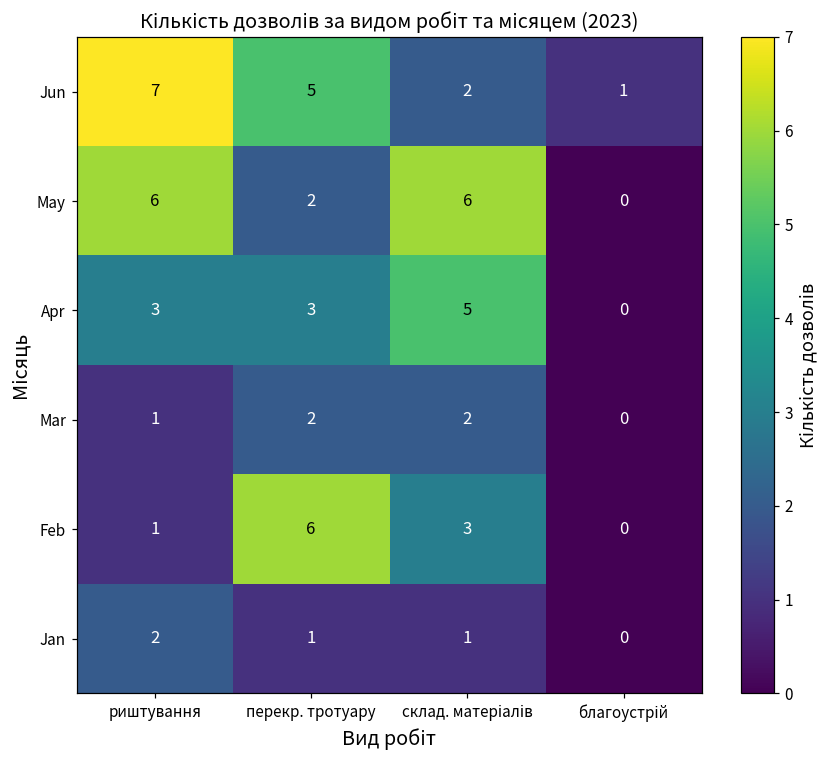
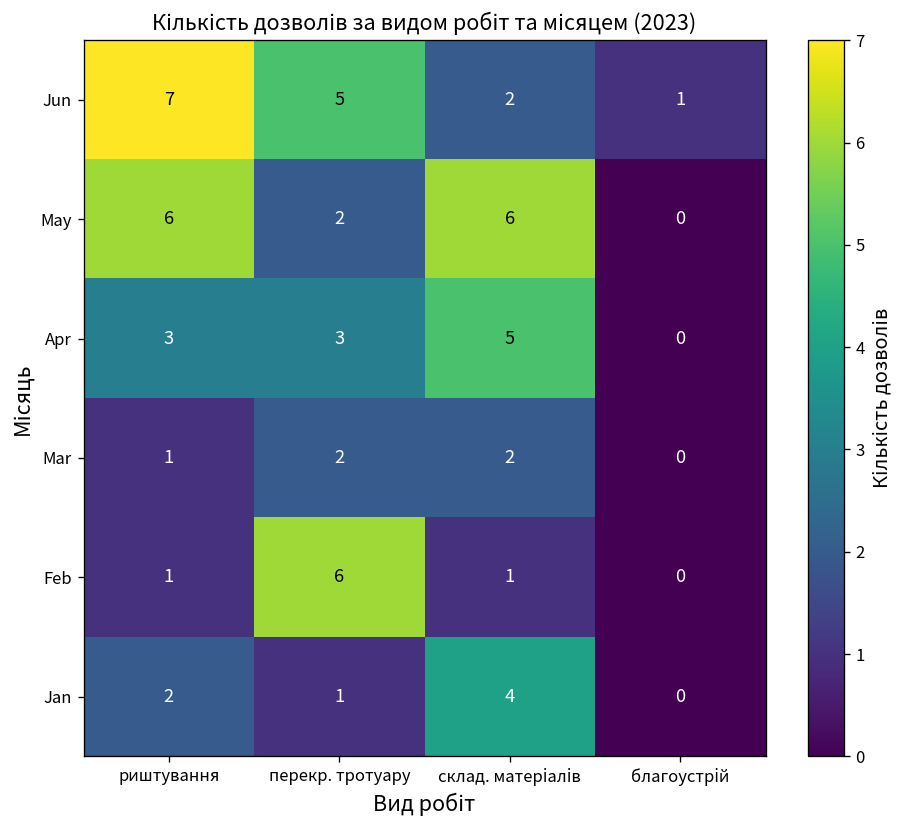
  {
    "Jun": {
      "риштування": 7,
      "перекр. тротуару": 5,
      "склад. матеріалів": 2,
      "благоустрій": 1
    },
    "May": {
      "риштування": 6,
      "перекр. тротуару": 2,
      "склад. матеріалів": 6,
      "благоустрій": 0
    },
    "Apr": {
      "риштування": 3,
      "перекр. тротуару": 3,
      "склад. матеріалів": 5,
      "благоустрій": 0
    },
    "Mar": {
      "риштування": 1,
      "перекр. тротуару": 2,
      "склад. матеріалів": 2,
      "благоустрій": 0
    },
    "Feb": {
      "риштування": 1,
      "перекр. тротуару": 6,
-     "склад. матеріалів": 3,
+     "склад. матеріалів": 1,
      "благоустрій": 0
    },
    "Jan": {
      "риштування": 2,
      "перекр. тротуару": 1,
-     "склад. матеріалів": 1,
+     "склад. матеріалів": 4,
      "благоустрій": 0
    }
  }
